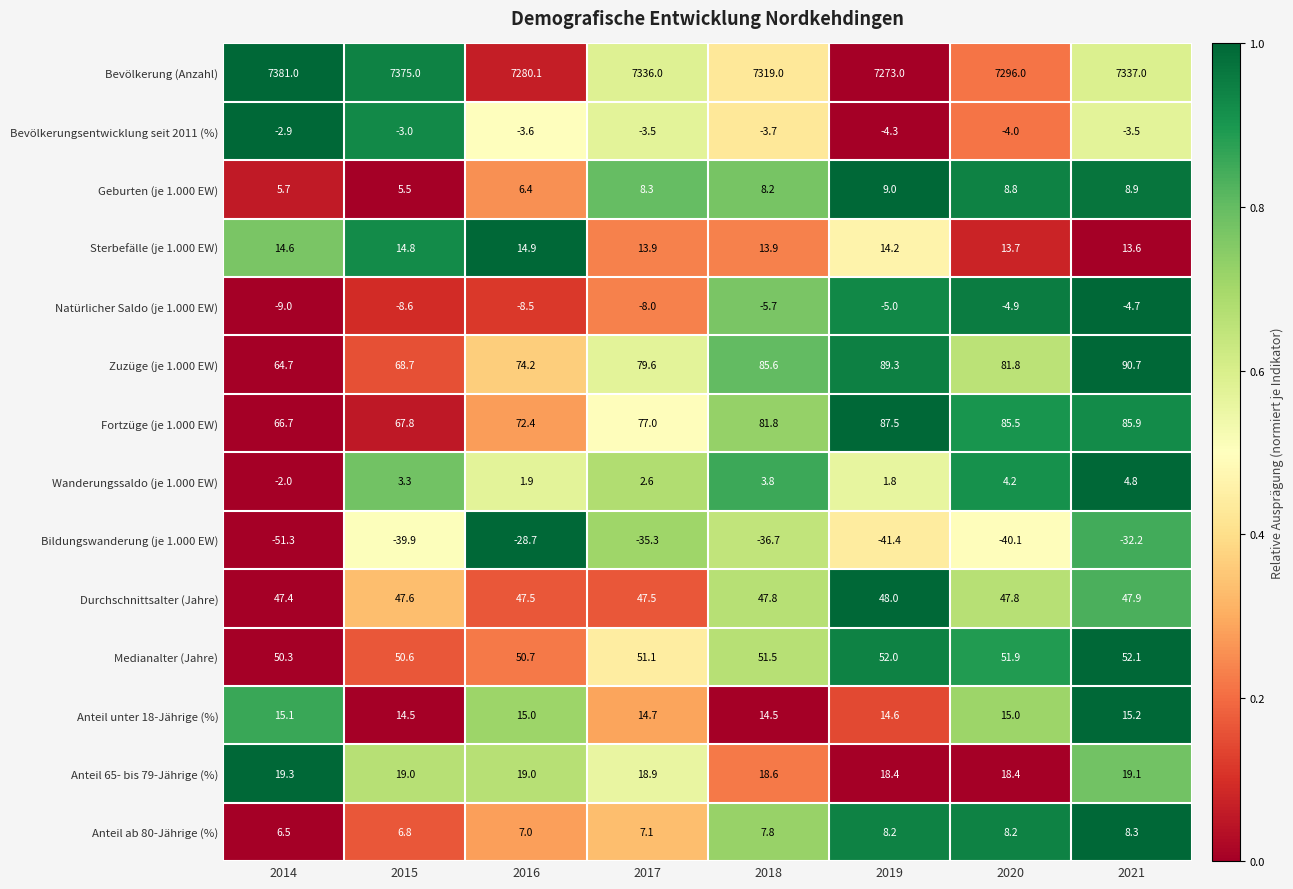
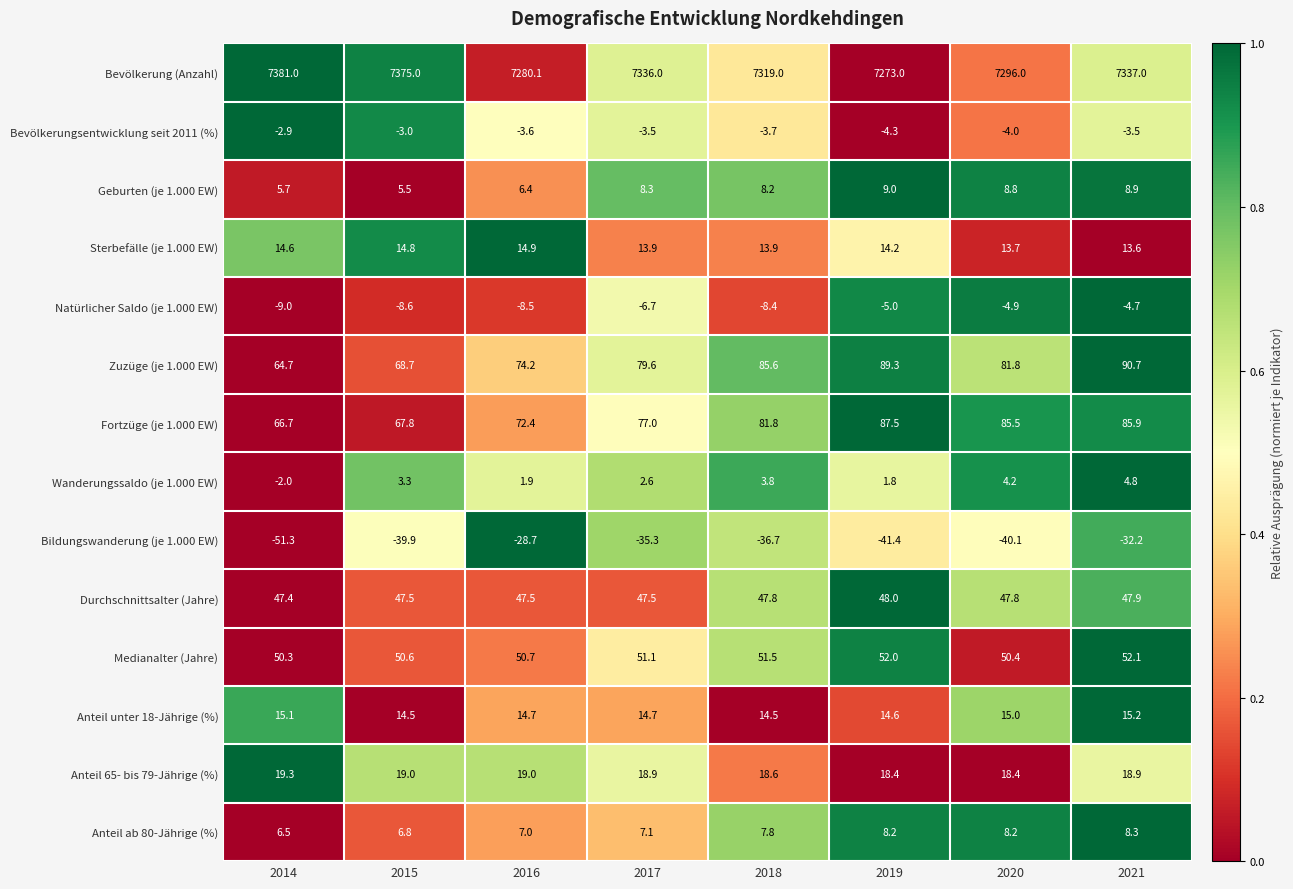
  {
    "Bevölkerung (Anzahl)": {
      "2014": 7381.0,
      "2015": 7375.0,
      "2016": 7280.1,
      "2017": 7336.0,
      "2018": 7319.0,
      "2019": 7273.0,
      "2020": 7296.0,
      "2021": 7337.0
    },
    "Bevölkerungsentwicklung seit 2011 (%)": {
      "2014": -2.9,
      "2015": -3.0,
      "2016": -3.6,
      "2017": -3.5,
      "2018": -3.7,
      "2019": -4.3,
      "2020": -4.0,
      "2021": -3.5
    },
    "Geburten (je 1.000 EW)": {
      "2014": 5.7,
      "2015": 5.5,
      "2016": 6.4,
      "2017": 8.3,
      "2018": 8.2,
      "2019": 9.0,
      "2020": 8.8,
      "2021": 8.9
    },
    "Sterbefälle (je 1.000 EW)": {
      "2014": 14.6,
      "2015": 14.8,
      "2016": 14.9,
      "2017": 13.9,
      "2018": 13.9,
      "2019": 14.2,
      "2020": 13.7,
      "2021": 13.6
    },
    "Natürlicher Saldo (je 1.000 EW)": {
      "2014": -9.0,
      "2015": -8.6,
      "2016": -8.5,
-     "2017": -8.0,
-     "2018": -5.7,
+     "2017": -6.7,
+     "2018": -8.4,
      "2019": -5.0,
      "2020": -4.9,
      "2021": -4.7
    },
    "Zuzüge (je 1.000 EW)": {
      "2014": 64.7,
      "2015": 68.7,
      "2016": 74.2,
      "2017": 79.6,
      "2018": 85.6,
      "2019": 89.3,
      "2020": 81.8,
      "2021": 90.7
    },
    "Fortzüge (je 1.000 EW)": {
      "2014": 66.7,
      "2015": 67.8,
      "2016": 72.4,
      "2017": 77.0,
      "2018": 81.8,
      "2019": 87.5,
      "2020": 85.5,
      "2021": 85.9
    },
    "Wanderungssaldo (je 1.000 EW)": {
      "2014": -2.0,
      "2015": 3.3,
      "2016": 1.9,
      "2017": 2.6,
      "2018": 3.8,
      "2019": 1.8,
      "2020": 4.2,
      "2021": 4.8
    },
    "Bildungswanderung (je 1.000 EW)": {
      "2014": -51.3,
      "2015": -39.9,
      "2016": -28.7,
      "2017": -35.3,
      "2018": -36.7,
      "2019": -41.4,
      "2020": -40.1,
      "2021": -32.2
    },
    "Durchschnittsalter (Jahre)": {
      "2014": 47.4,
-     "2015": 47.6,
+     "2015": 47.5,
      "2016": 47.5,
      "2017": 47.5,
      "2018": 47.8,
      "2019": 48.0,
      "2020": 47.8,
      "2021": 47.9
    },
    "Medianalter (Jahre)": {
      "2014": 50.3,
      "2015": 50.6,
      "2016": 50.7,
      "2017": 51.1,
      "2018": 51.5,
      "2019": 52.0,
-     "2020": 51.9,
+     "2020": 50.4,
      "2021": 52.1
    },
    "Anteil unter 18-Jährige (%)": {
      "2014": 15.1,
      "2015": 14.5,
-     "2016": 15.0,
+     "2016": 14.7,
      "2017": 14.7,
      "2018": 14.5,
      "2019": 14.6,
      "2020": 15.0,
      "2021": 15.2
    },
    "Anteil 65- bis 79-Jährige (%)": {
      "2014": 19.3,
      "2015": 19.0,
      "2016": 19.0,
      "2017": 18.9,
      "2018": 18.6,
      "2019": 18.4,
      "2020": 18.4,
-     "2021": 19.1
+     "2021": 18.9
    },
    "Anteil ab 80-Jährige (%)": {
      "2014": 6.5,
      "2015": 6.8,
      "2016": 7.0,
      "2017": 7.1,
      "2018": 7.8,
      "2019": 8.2,
      "2020": 8.2,
      "2021": 8.3
    }
  }
